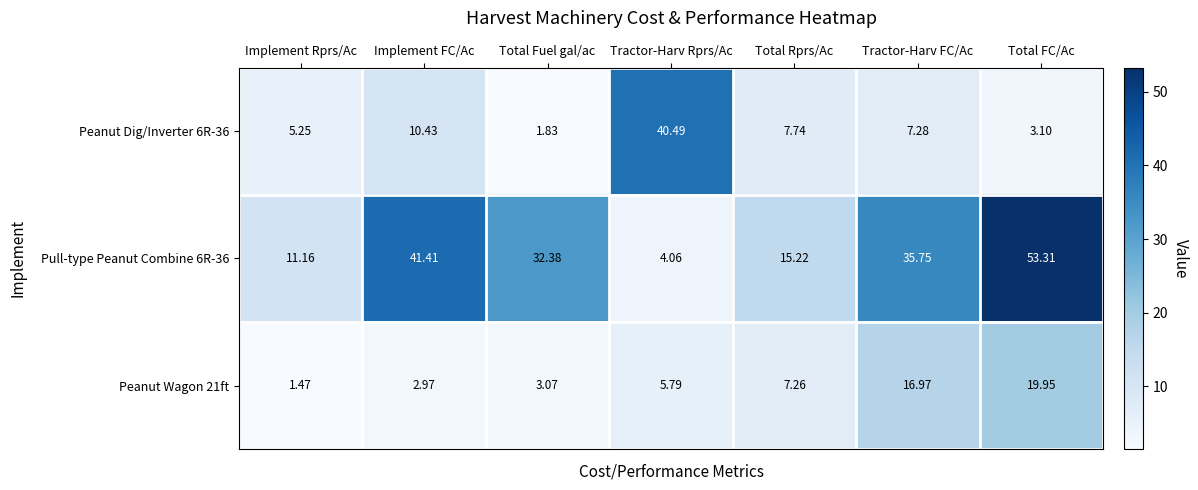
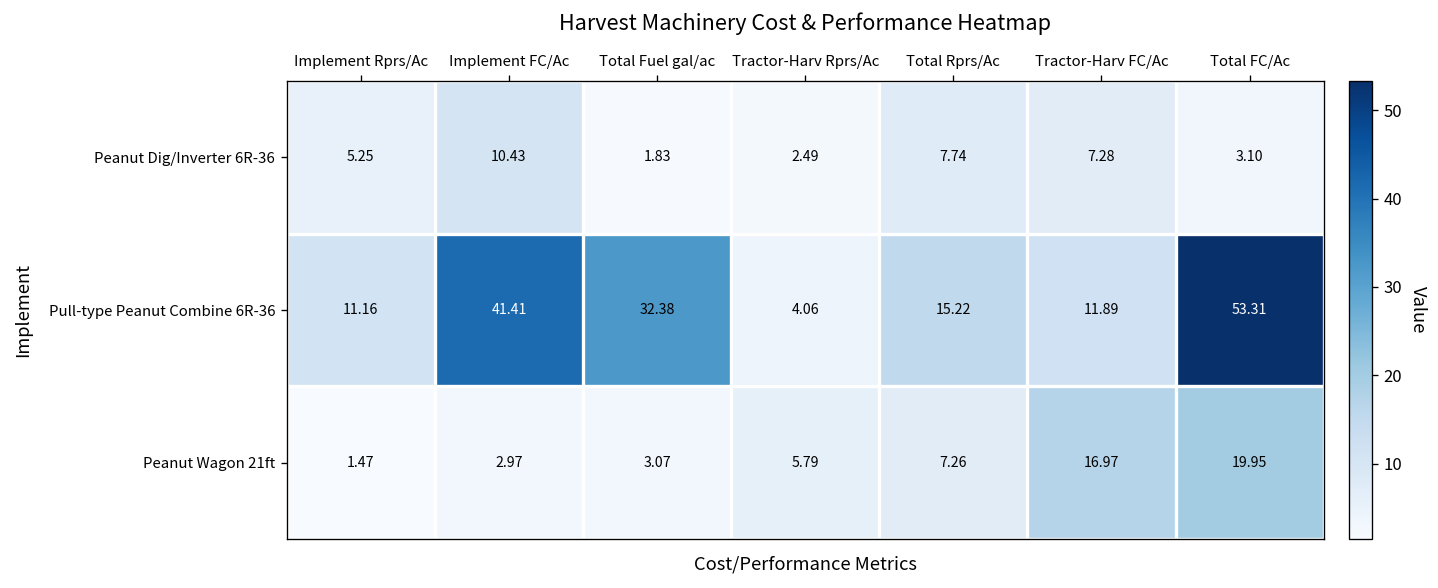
  {
    "Peanut Dig/Inverter 6R-36": {
      "Implement Rprs/Ac": 5.25,
      "Implement FC/Ac": 10.43,
      "Total Fuel gal/ac": 1.83,
-     "Tractor-Harv Rprs/Ac": 40.49,
+     "Tractor-Harv Rprs/Ac": 2.49,
      "Total Rprs/Ac": 7.74,
      "Tractor-Harv FC/Ac": 7.28,
      "Total FC/Ac": 3.10
    },
    "Pull-type Peanut Combine 6R-36": {
      "Implement Rprs/Ac": 11.16,
      "Implement FC/Ac": 41.41,
      "Total Fuel gal/ac": 32.38,
      "Tractor-Harv Rprs/Ac": 4.06,
      "Total Rprs/Ac": 15.22,
-     "Tractor-Harv FC/Ac": 35.75,
+     "Tractor-Harv FC/Ac": 11.89,
      "Total FC/Ac": 53.31
    },
    "Peanut Wagon 21ft": {
      "Implement Rprs/Ac": 1.47,
      "Implement FC/Ac": 2.97,
      "Total Fuel gal/ac": 3.07,
      "Tractor-Harv Rprs/Ac": 5.79,
      "Total Rprs/Ac": 7.26,
      "Tractor-Harv FC/Ac": 16.97,
      "Total FC/Ac": 19.95
    }
  }
